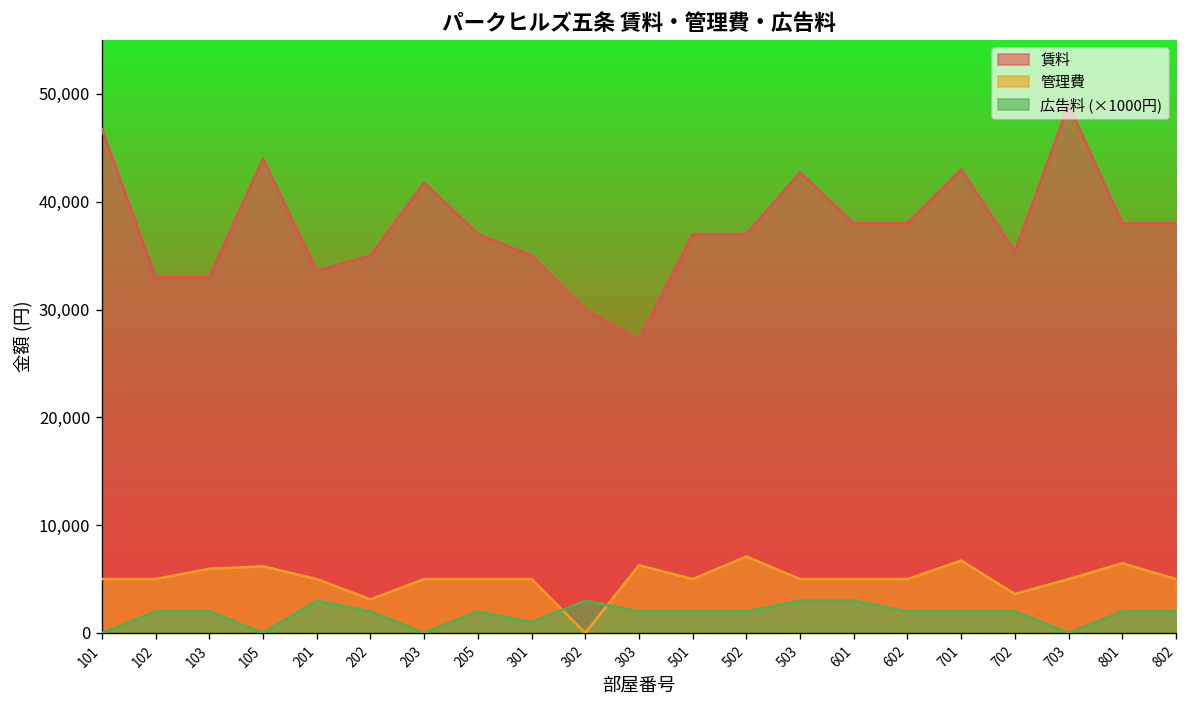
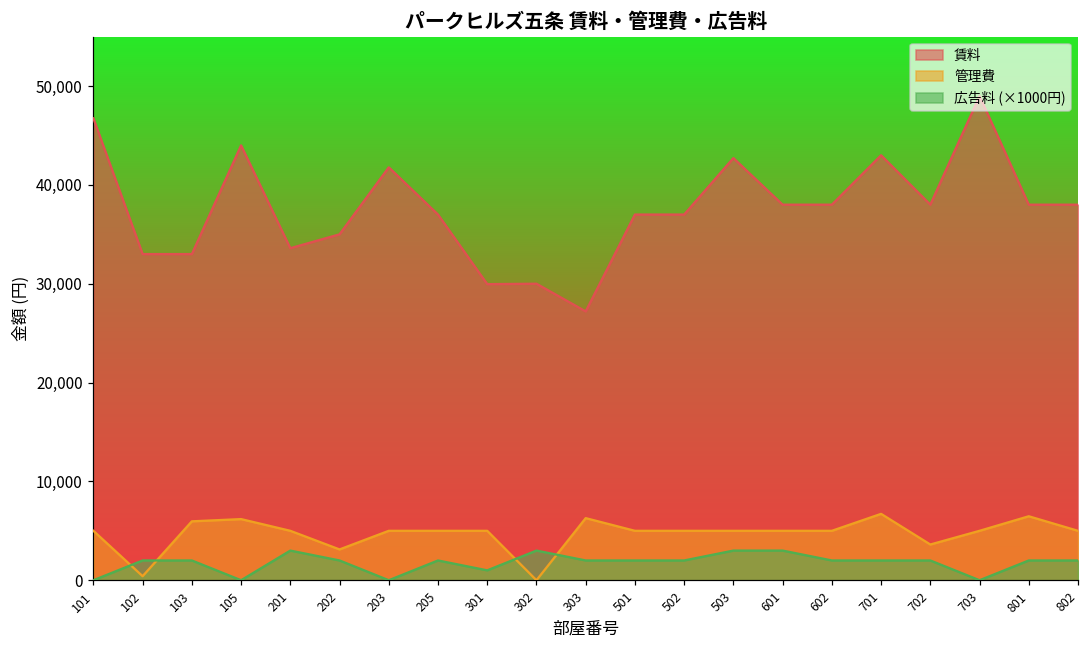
  {
    "賃料": {
      "101": "47,000",
      "102": "33,000",
      "103": "33,000",
      "105": "44,000",
      "201": "34,000",
      "202": "35,000",
      "203": "42,000",
      "205": "37,000",
-     "301": "35,000",
+     "301": "30,000",
      "302": "30,000",
      "303": "27,000",
      "501": "37,000",
      "502": "37,000",
      "503": "43,000",
      "601": "38,000",
      "602": "38,000",
      "701": "43,000",
-     "702": "35,000",
+     "702": "38,000",
      "801": "38,000",
      "802": "38,000"
    },
    "管理費": {
      "101": "5,000",
-     "102": "5,000",
+     "102": "0",
      "103": "6,000",
      "105": "6,000",
      "201": "5,000",
      "202": "3,000",
      "203": "5,000",
      "205": "5,000",
      "301": "5,000",
      "302": "0",
      "303": "6,000",
      "501": "5,000",
-     "502": "7,000",
+     "502": "5,000",
      "503": "5,000",
      "601": "5,000",
      "602": "5,000",
      "701": "7,000",
      "702": "4,000",
      "703": "5,000",
      "801": "6,000",
      "802": "5,000"
    },
    "広告料 (×1000円)": {
      "101": "0",
      "102": "2,000",
      "103": "2,000",
      "105": "0",
      "201": "3,000",
      "202": "2,000",
      "203": "0",
      "205": "2,000",
      "301": "1,000",
      "302": "3,000",
      "303": "2,000",
      "501": "2,000",
      "502": "2,000",
      "503": "3,000",
      "601": "3,000",
      "602": "2,000",
      "701": "2,000",
      "702": "2,000",
      "703": "0",
      "801": "2,000",
      "802": "2,000"
    }
  }
